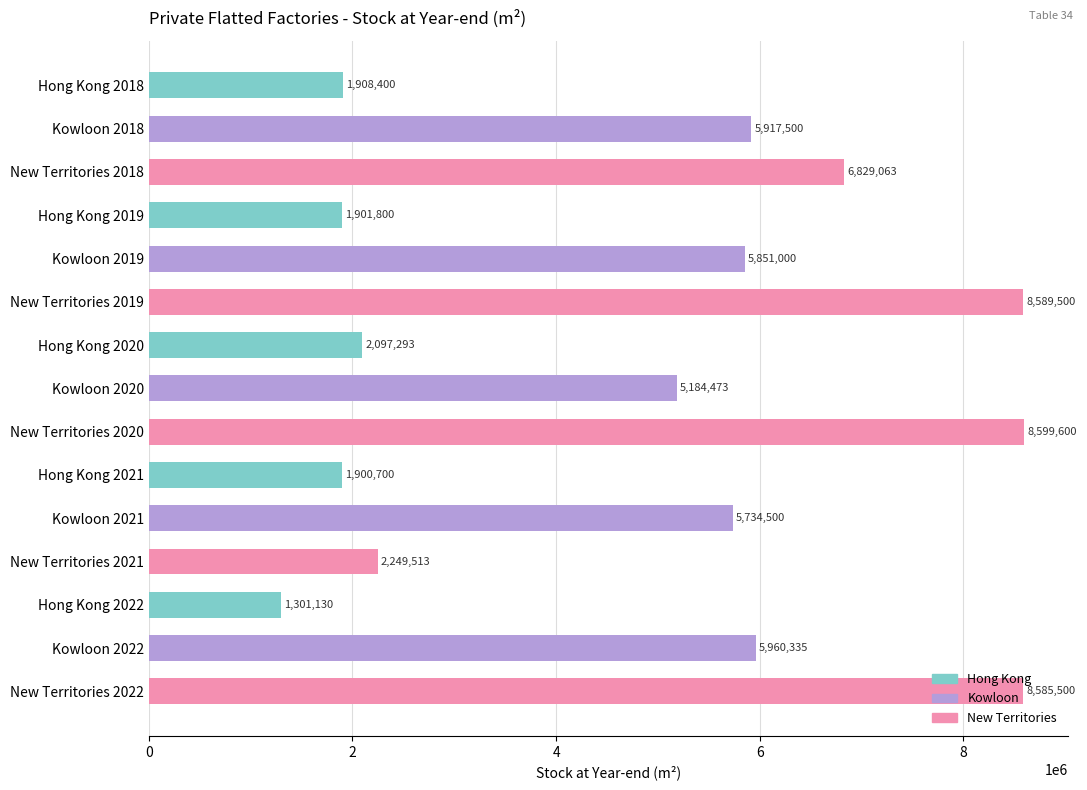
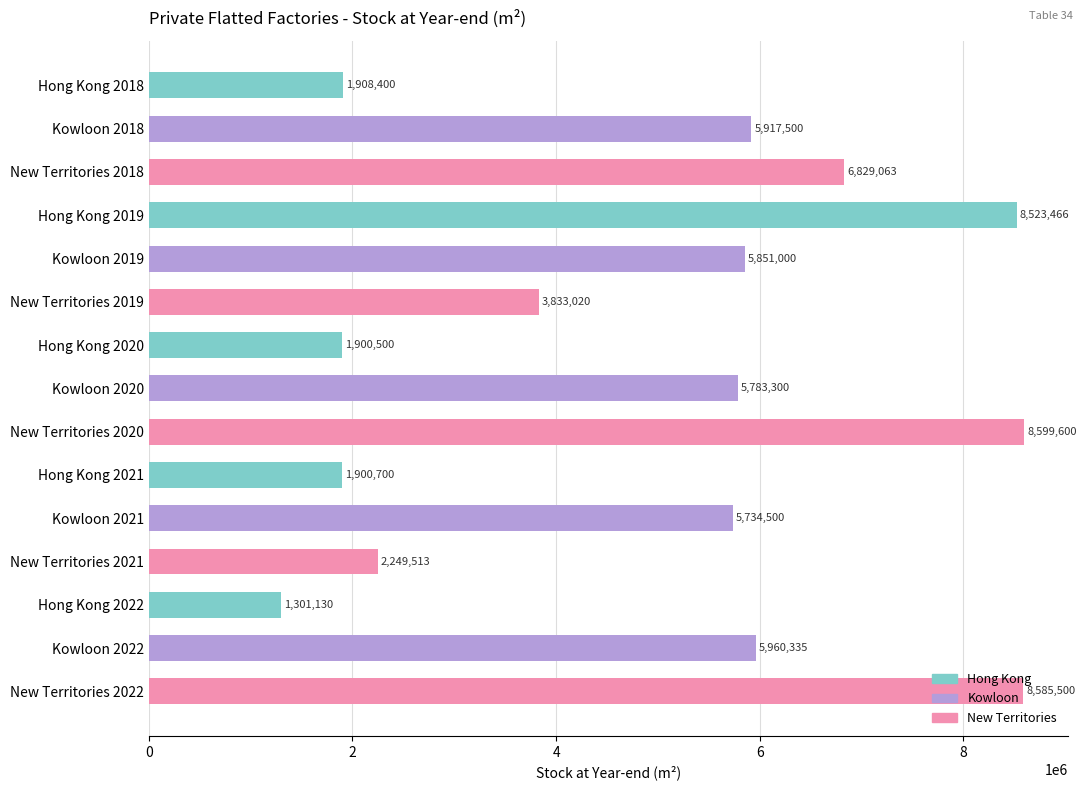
  {
    "Hong Kong 2018": "1,908,400",
    "Kowloon 2018": "5,917,500",
    "New Territories 2018": "6,829,063",
-   "Hong Kong 2019": "1,901,800",
+   "Hong Kong 2019": "8,523,466",
    "Kowloon 2019": "5,851,000",
-   "New Territories 2019": "8,589,500",
-   "Hong Kong 2020": "2,097,293",
-   "Kowloon 2020": "5,184,473",
+   "New Territories 2019": "3,833,020",
+   "Hong Kong 2020": "1,900,500",
+   "Kowloon 2020": "5,783,300",
    "New Territories 2020": "8,599,600",
    "Hong Kong 2021": "1,900,700",
    "Kowloon 2021": "5,734,500",
    "New Territories 2021": "2,249,513",
    "Hong Kong 2022": "1,301,130",
    "Kowloon 2022": "5,960,335",
    "New Territories 2022": "8,585,500"
  }
